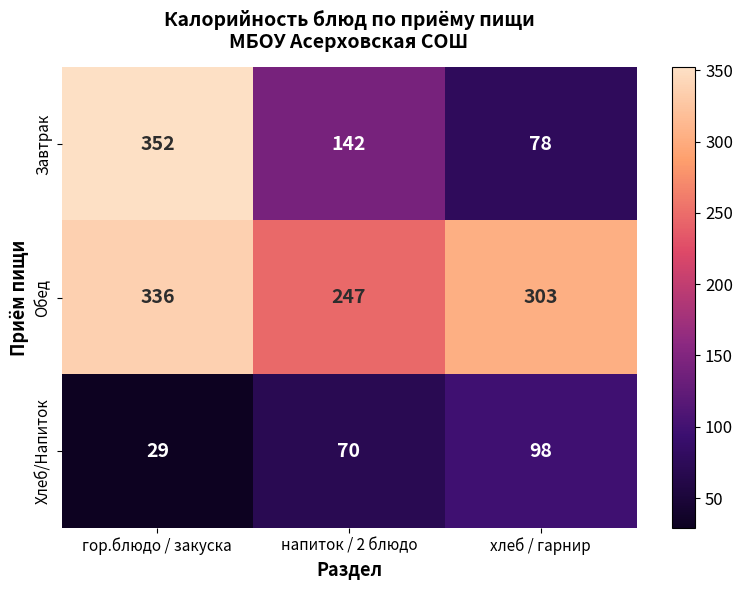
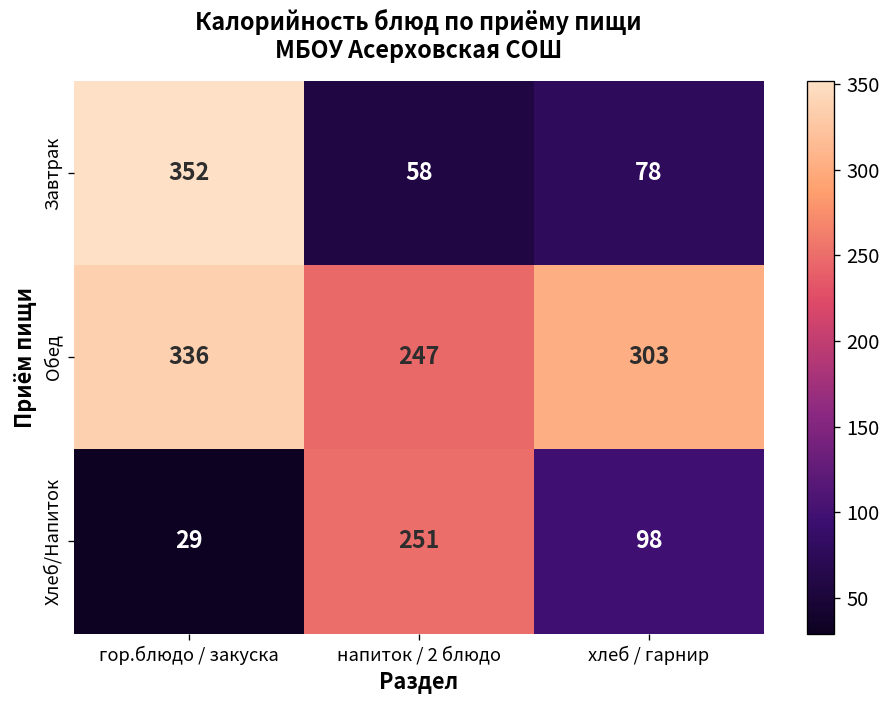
  {
    "Завтрак": {
      "гор.блюдо / закуска": 352,
-     "напиток / 2 блюдо": 142,
+     "напиток / 2 блюдо": 58,
      "хлеб / гарнир": 78
    },
    "Обед": {
      "гор.блюдо / закуска": 336,
      "напиток / 2 блюдо": 247,
      "хлеб / гарнир": 303
    },
    "Хлеб/Напиток": {
      "гор.блюдо / закуска": 29,
-     "напиток / 2 блюдо": 70,
+     "напиток / 2 блюдо": 251,
      "хлеб / гарнир": 98
    }
  }
